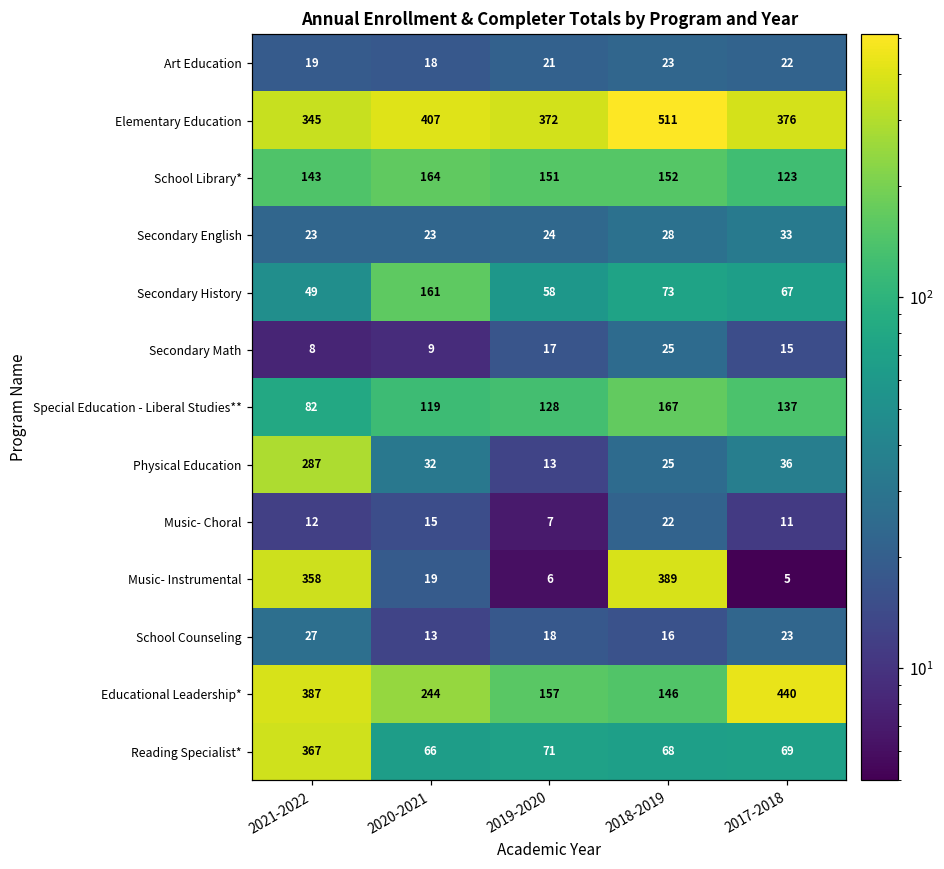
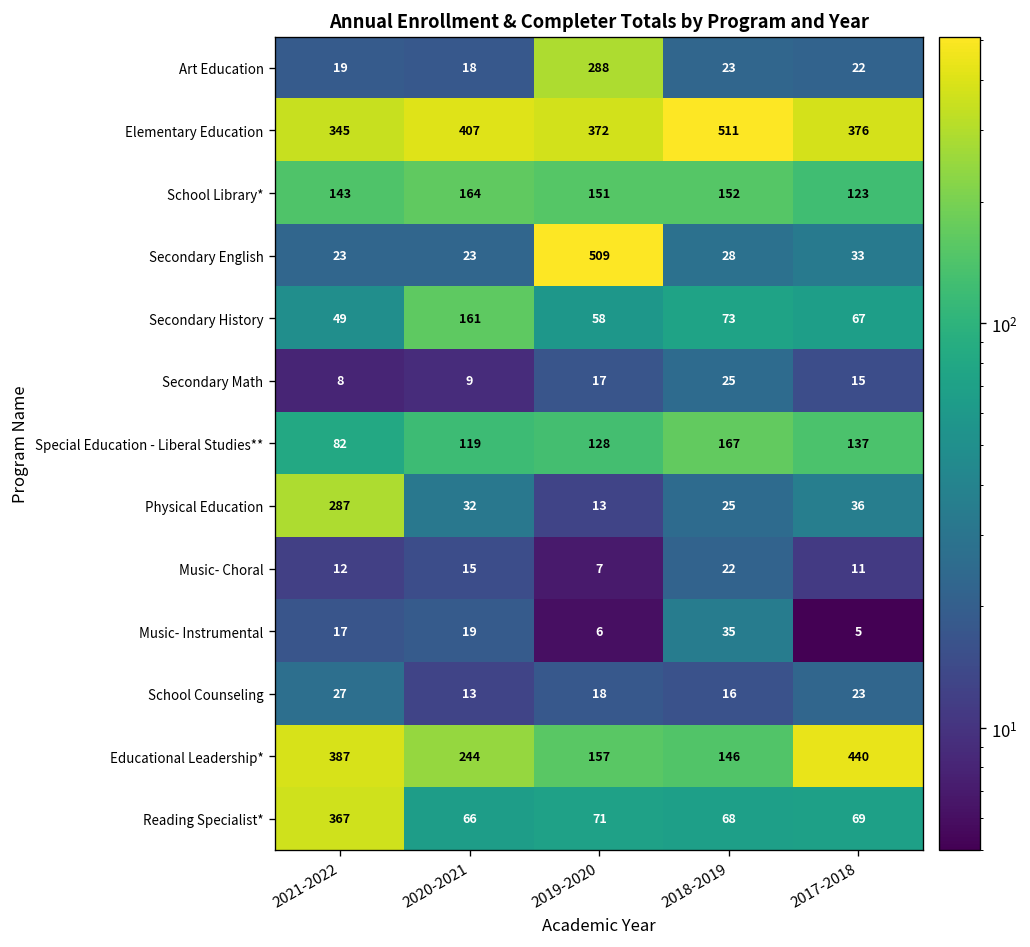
  {
    "Art Education": {
      "2021-2022": 19,
      "2020-2021": 18,
-     "2019-2020": 21,
+     "2019-2020": 288,
      "2018-2019": 23,
      "2017-2018": 22
    },
    "Elementary Education": {
      "2021-2022": 345,
      "2020-2021": 407,
      "2019-2020": 372,
      "2018-2019": 511,
      "2017-2018": 376
    },
    "School Library*": {
      "2021-2022": 143,
      "2020-2021": 164,
      "2019-2020": 151,
      "2018-2019": 152,
      "2017-2018": 123
    },
    "Secondary English": {
      "2021-2022": 23,
      "2020-2021": 23,
-     "2019-2020": 24,
+     "2019-2020": 509,
      "2018-2019": 28,
      "2017-2018": 33
    },
    "Secondary History": {
      "2021-2022": 49,
      "2020-2021": 161,
      "2019-2020": 58,
      "2018-2019": 73,
      "2017-2018": 67
    },
    "Secondary Math": {
      "2021-2022": 8,
      "2020-2021": 9,
      "2019-2020": 17,
      "2018-2019": 25,
      "2017-2018": 15
    },
    "Special Education - Liberal Studies**": {
      "2021-2022": 82,
      "2020-2021": 119,
      "2019-2020": 128,
      "2018-2019": 167,
      "2017-2018": 137
    },
    "Physical Education": {
      "2021-2022": 287,
      "2020-2021": 32,
      "2019-2020": 13,
      "2018-2019": 25,
      "2017-2018": 36
    },
    "Music- Choral": {
      "2021-2022": 12,
      "2020-2021": 15,
      "2019-2020": 7,
      "2018-2019": 22,
      "2017-2018": 11
    },
    "Music- Instrumental": {
-     "2021-2022": 358,
+     "2021-2022": 17,
      "2020-2021": 19,
      "2019-2020": 6,
-     "2018-2019": 389,
+     "2018-2019": 35,
      "2017-2018": 5
    },
    "School Counseling": {
      "2021-2022": 27,
      "2020-2021": 13,
      "2019-2020": 18,
      "2018-2019": 16,
      "2017-2018": 23
    },
    "Educational Leadership*": {
      "2021-2022": 387,
      "2020-2021": 244,
      "2019-2020": 157,
      "2018-2019": 146,
      "2017-2018": 440
    },
    "Reading Specialist*": {
      "2021-2022": 367,
      "2020-2021": 66,
      "2019-2020": 71,
      "2018-2019": 68,
      "2017-2018": 69
    }
  }
